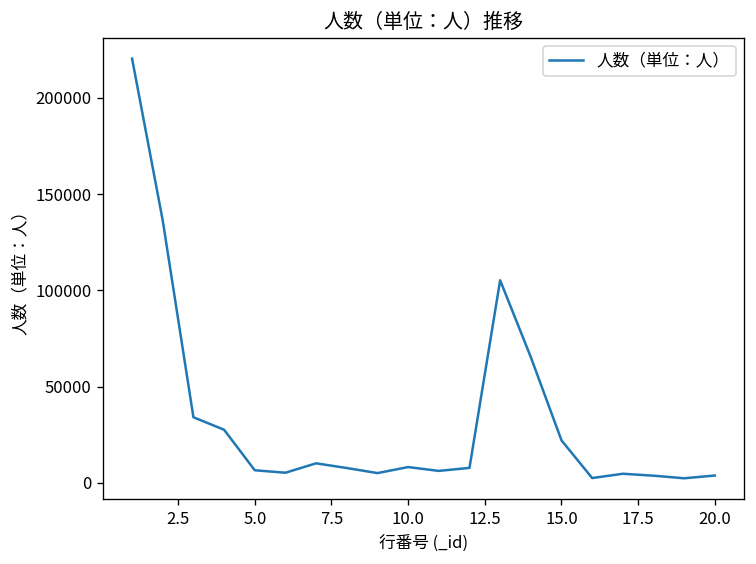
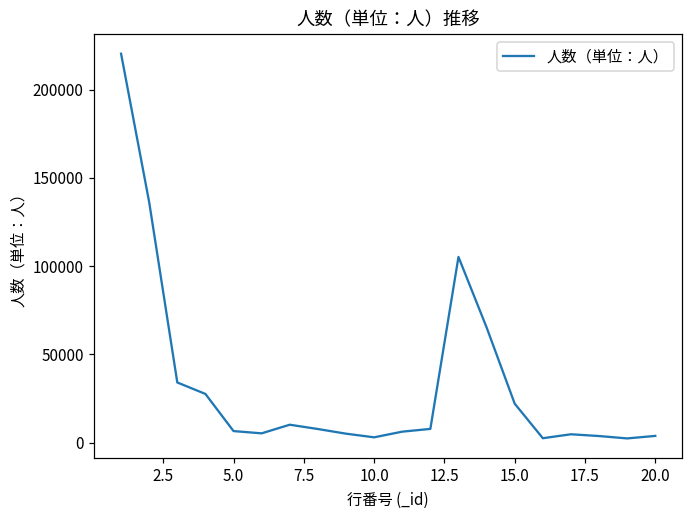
  {
    "5.0": 7000,
-   "10.0": 8000,
+   "10.0": 3000,
    "15.0": 22000,
    "20.0": 4000
  }
